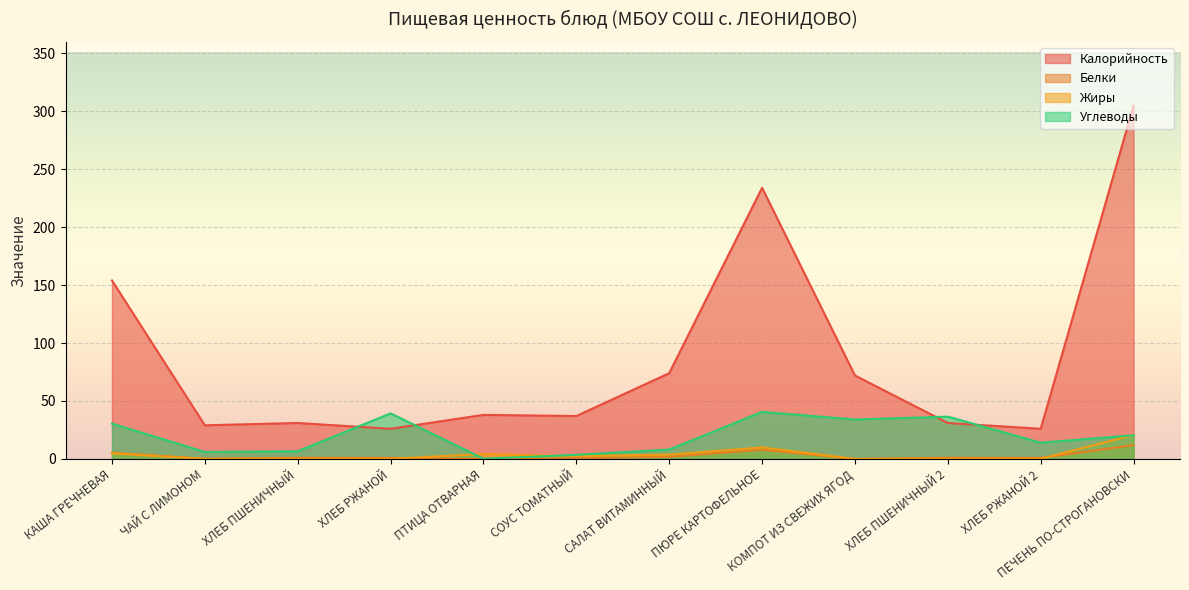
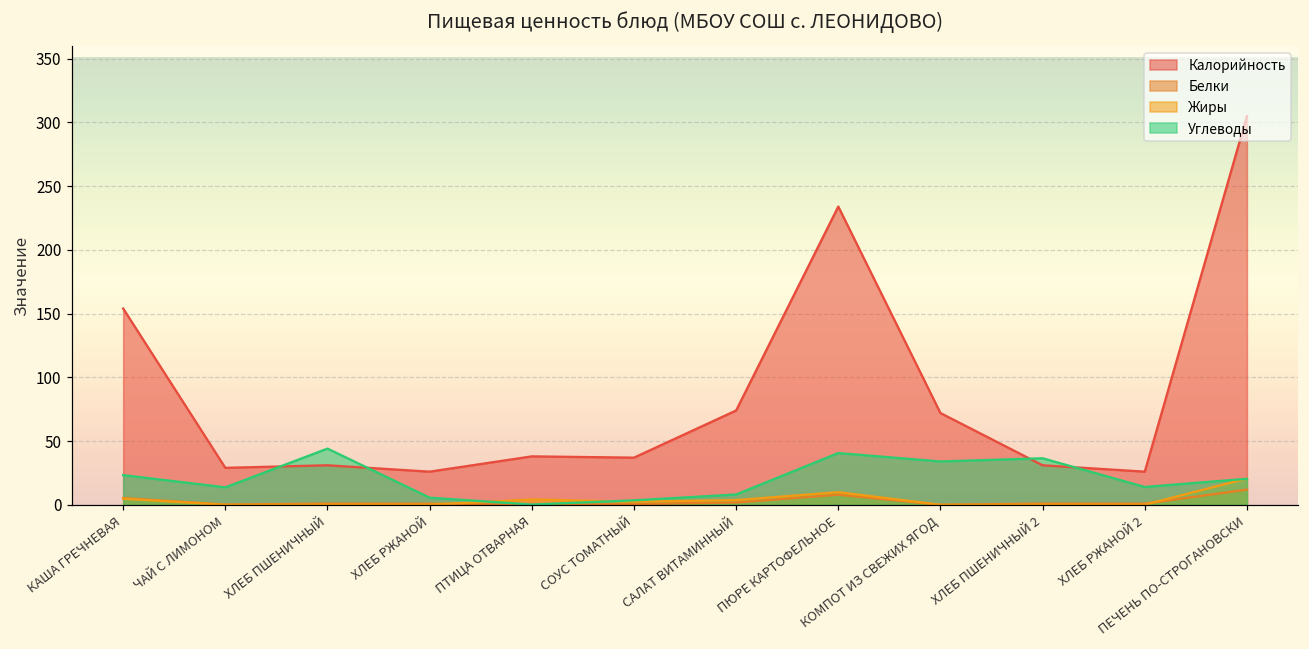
  {
    "Углеводы": {
-     "КАША ГРЕЧНЕВАЯ": 31,
-     "ЧАЙ С ЛИМОНОМ": 6,
-     "ХЛЕБ ПШЕНИЧНЫЙ": 7,
-     "ХЛЕБ РЖАНОЙ": 39,
+     "КАША ГРЕЧНЕВАЯ": 23,
+     "ЧАЙ С ЛИМОНОМ": 14,
+     "ХЛЕБ ПШЕНИЧНЫЙ": 44,
+     "ХЛЕБ РЖАНОЙ": 6,
      "САЛАТ ВИТАМИННЫЙ": 8,
      "ПЮРЕ КАРТОФЕЛЬНОЕ": 41,
      "КОМПОТ ИЗ СВЕЖИХ ЯГОД": 34,
      "ХЛЕБ ПШЕНИЧНЫЙ 2": 37,
      "ХЛЕБ РЖАНОЙ 2": 14
    }
  }
